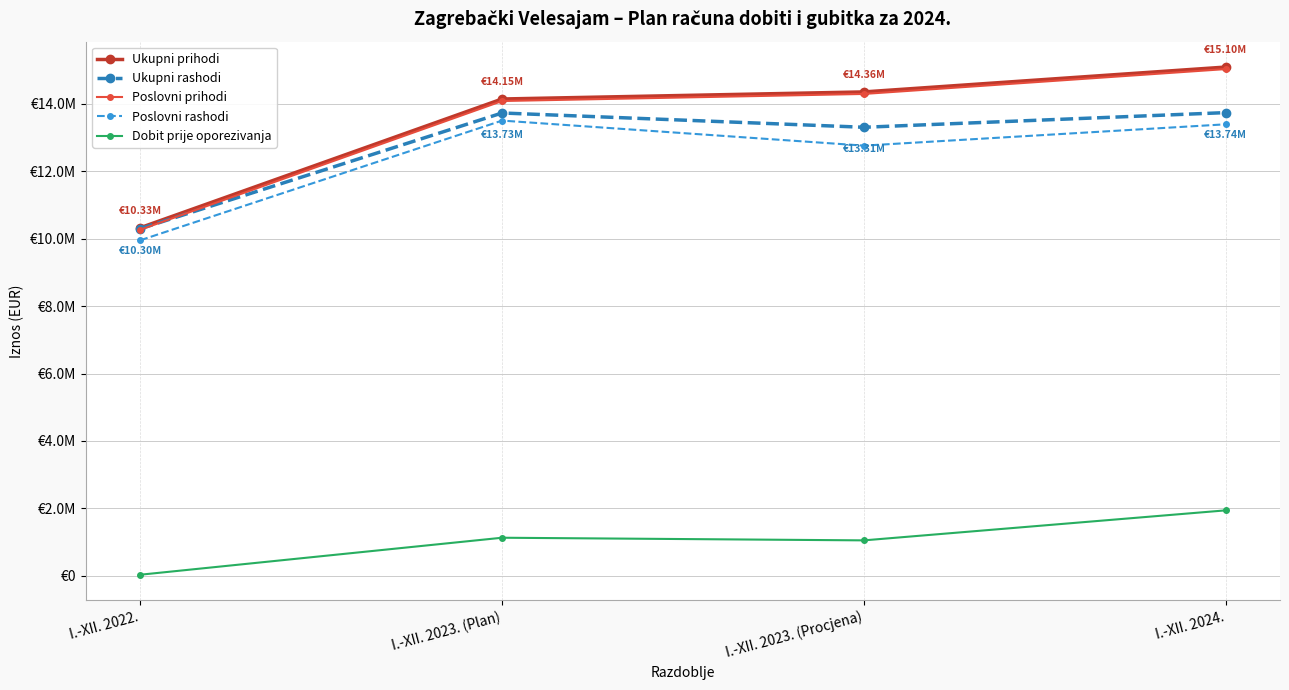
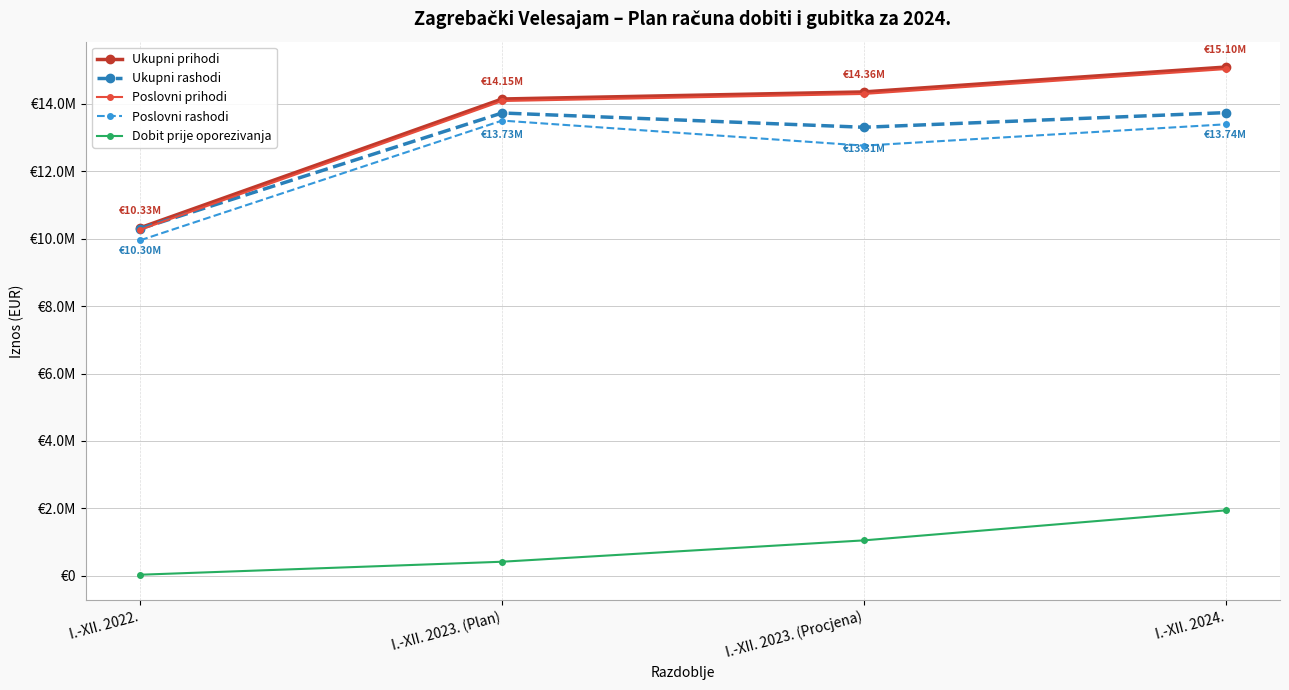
  {
    "Dobit prije oporezivanja": {
      "I.-XII. 2022.": "€0",
-     "I.-XII. 2023. (Plan)": "€1100000",
+     "I.-XII. 2023. (Plan)": "€400000",
      "I.-XII. 2023. (Procjena)": "€1000000",
      "I.-XII. 2024.": "€1900000"
    }
  }
